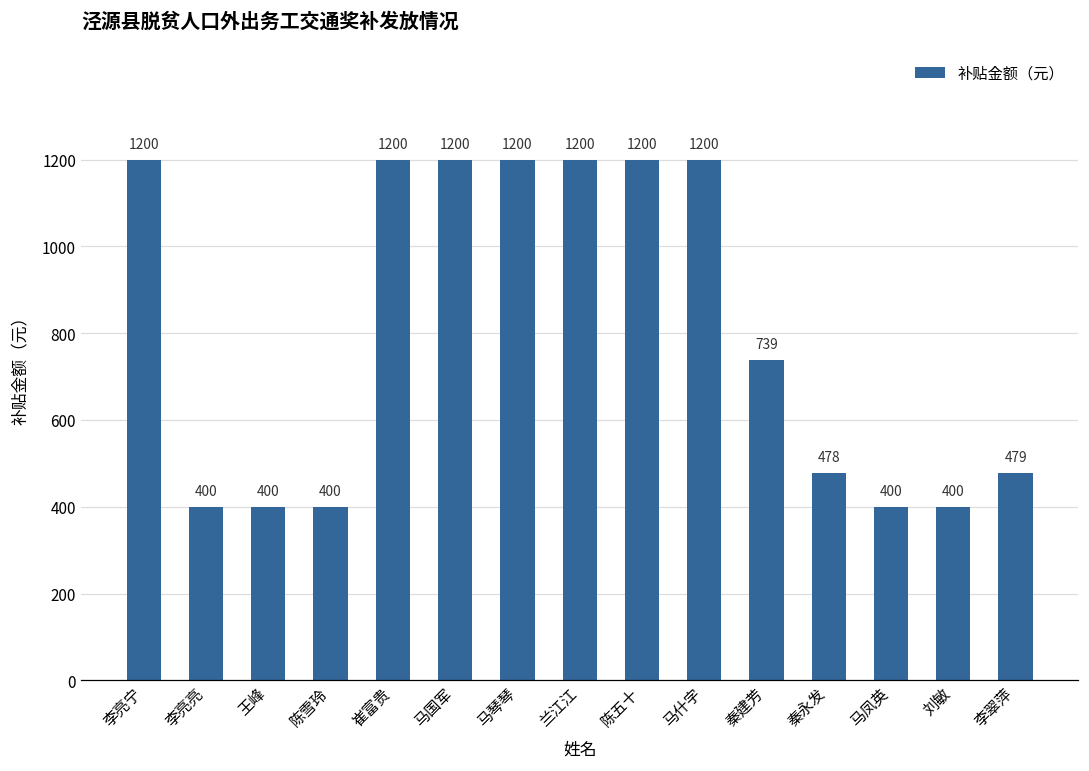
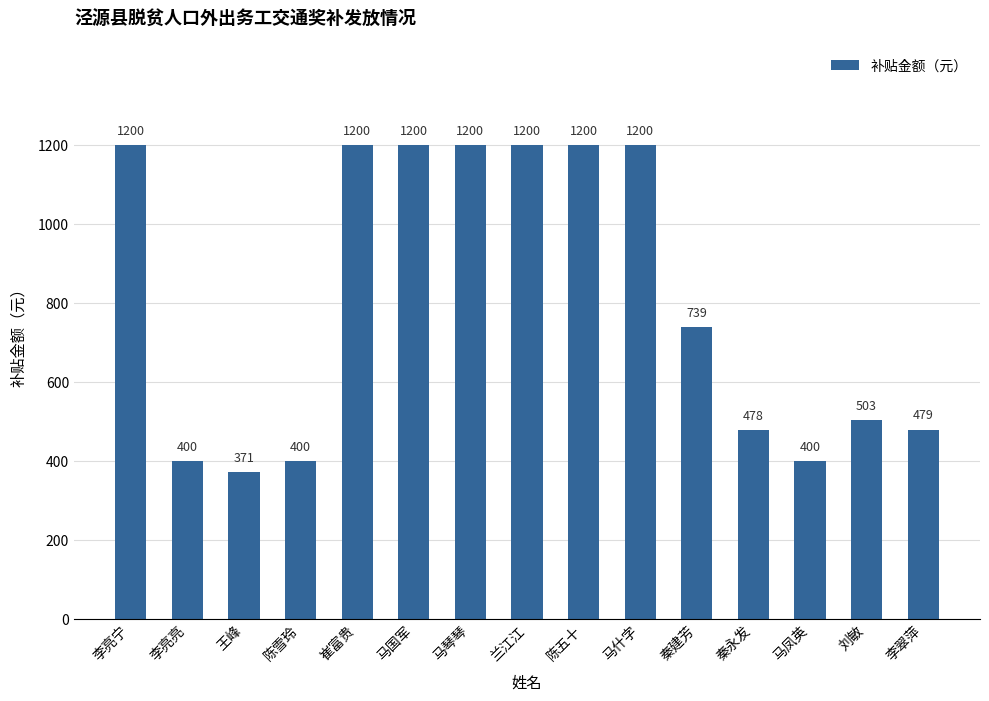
  {
    "李亮宁": 1200,
    "李亮亮": 400,
-   "王峰": 400,
+   "王峰": 371,
    "陈雪玲": 400,
    "崔富贵": 1200,
    "马国军": 1200,
    "马琴琴": 1200,
    "兰江江": 1200,
    "陈五十": 1200,
    "马什字": 1200,
    "秦建芳": 739,
    "秦永发": 478,
    "马凤英": 400,
-   "刘敏": 400,
+   "刘敏": 503,
    "李翠萍": 479
  }
